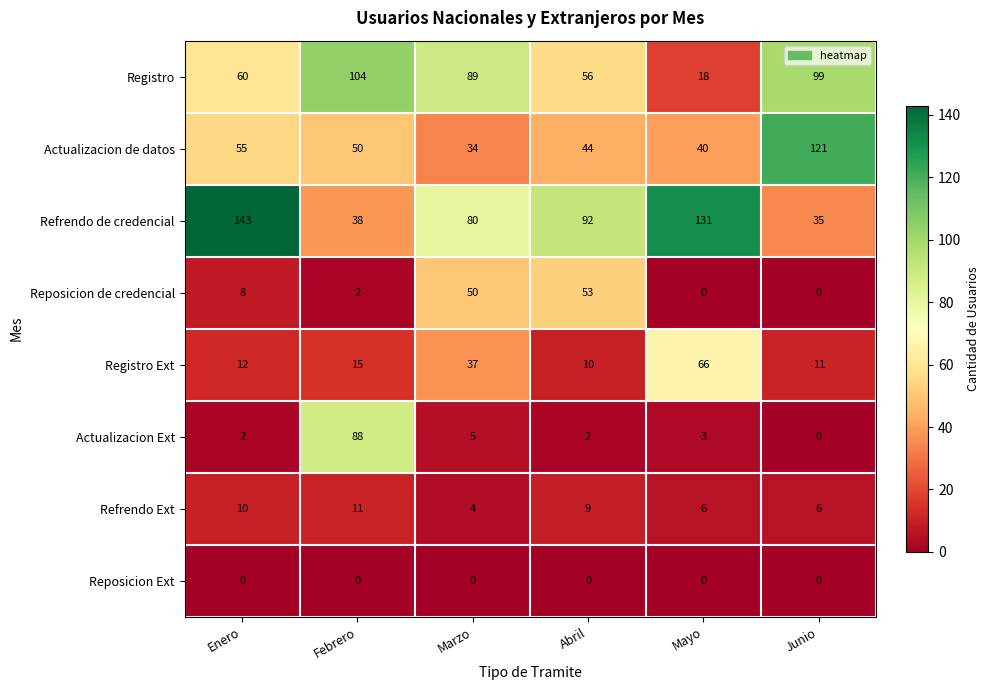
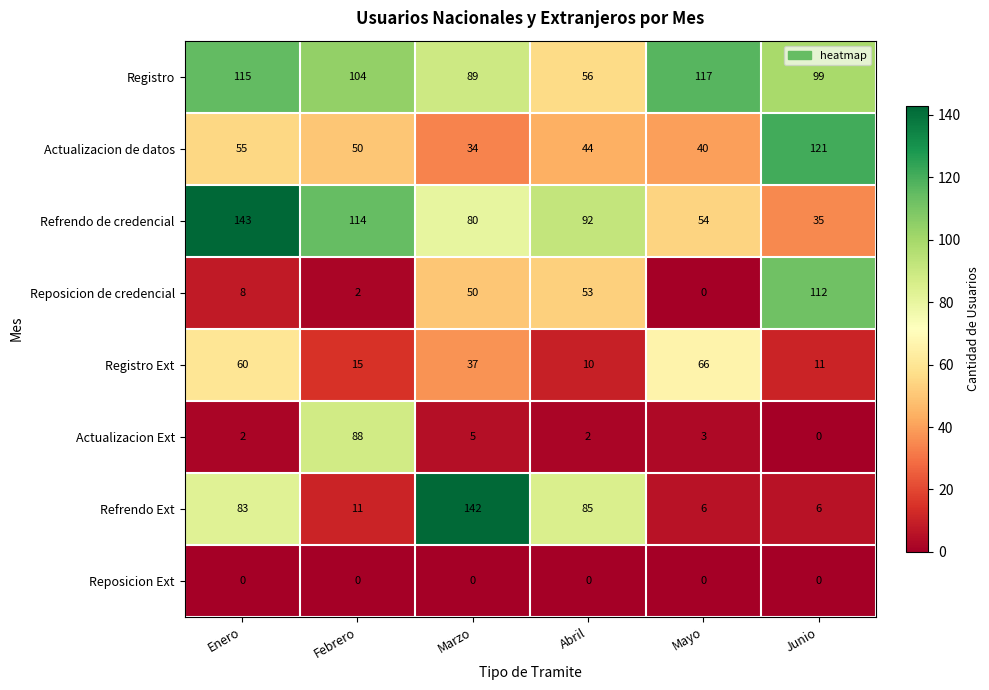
  {
    "Registro": {
-     "Enero": 60,
+     "Enero": 115,
      "Febrero": 104,
      "Marzo": 89,
      "Abril": 56,
-     "Mayo": 18,
+     "Mayo": 117,
      "Junio": 99
    },
    "Actualizacion de datos": {
      "Enero": 55,
      "Febrero": 50,
      "Marzo": 34,
      "Abril": 44,
      "Mayo": 40,
      "Junio": 121
    },
    "Refrendo de credencial": {
      "Enero": 143,
-     "Febrero": 38,
+     "Febrero": 114,
      "Marzo": 80,
      "Abril": 92,
-     "Mayo": 131,
+     "Mayo": 54,
      "Junio": 35
    },
    "Reposicion de credencial": {
      "Enero": 8,
      "Febrero": 2,
      "Marzo": 50,
      "Abril": 53,
      "Mayo": 0,
-     "Junio": 0
+     "Junio": 112
    },
    "Registro Ext": {
-     "Enero": 12,
+     "Enero": 60,
      "Febrero": 15,
      "Marzo": 37,
      "Abril": 10,
      "Mayo": 66,
      "Junio": 11
    },
    "Actualizacion Ext": {
      "Enero": 2,
      "Febrero": 88,
      "Marzo": 5,
      "Abril": 2,
      "Mayo": 3,
      "Junio": 0
    },
    "Refrendo Ext": {
-     "Enero": 10,
+     "Enero": 83,
      "Febrero": 11,
-     "Marzo": 4,
-     "Abril": 9,
+     "Marzo": 142,
+     "Abril": 85,
      "Mayo": 6,
      "Junio": 6
    },
    "Reposicion Ext": {
      "Enero": 0,
      "Febrero": 0,
      "Marzo": 0,
      "Abril": 0,
      "Mayo": 0,
      "Junio": 0
    }
  }
